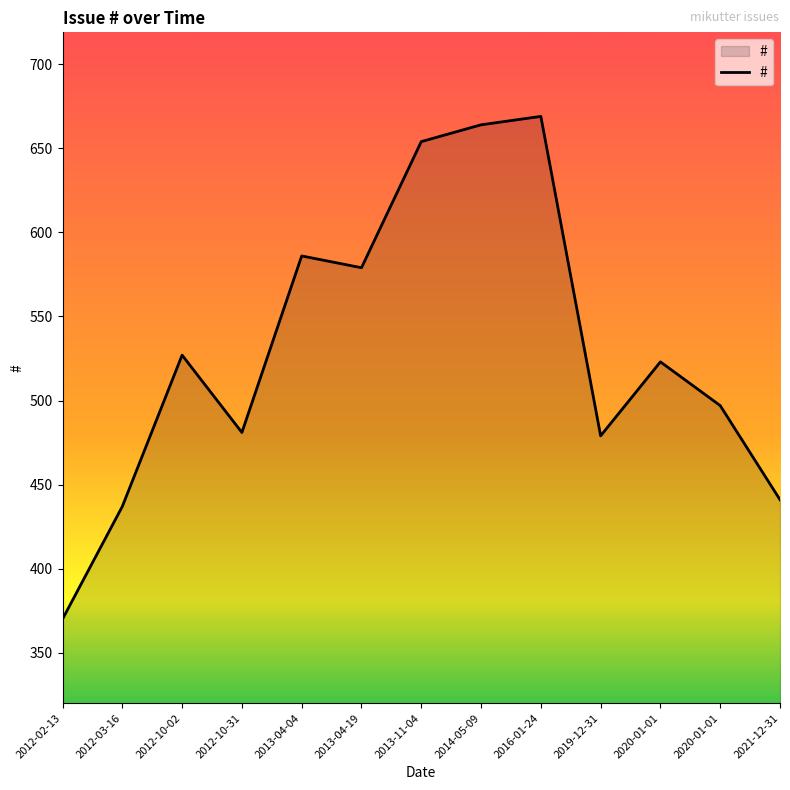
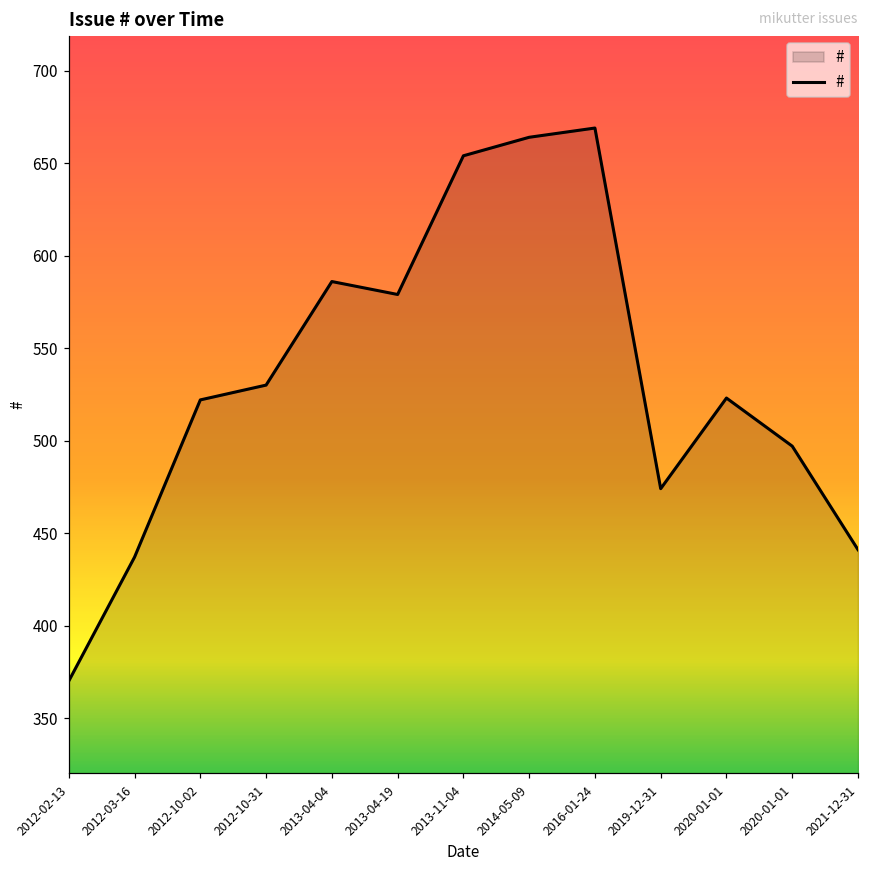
  {
    "2012-02-13": 370,
    "2012-03-16": 437,
-   "2012-10-02": 527,
-   "2012-10-31": 481,
+   "2012-10-02": 522,
+   "2012-10-31": 530,
    "2013-04-04": 586,
    "2013-04-19": 579,
    "2013-11-04": 654,
    "2014-05-09": 664,
    "2016-01-24": 669,
-   "2019-12-31": 479,
+   "2019-12-31": 474,
    "2021-12-31": 441
  }
